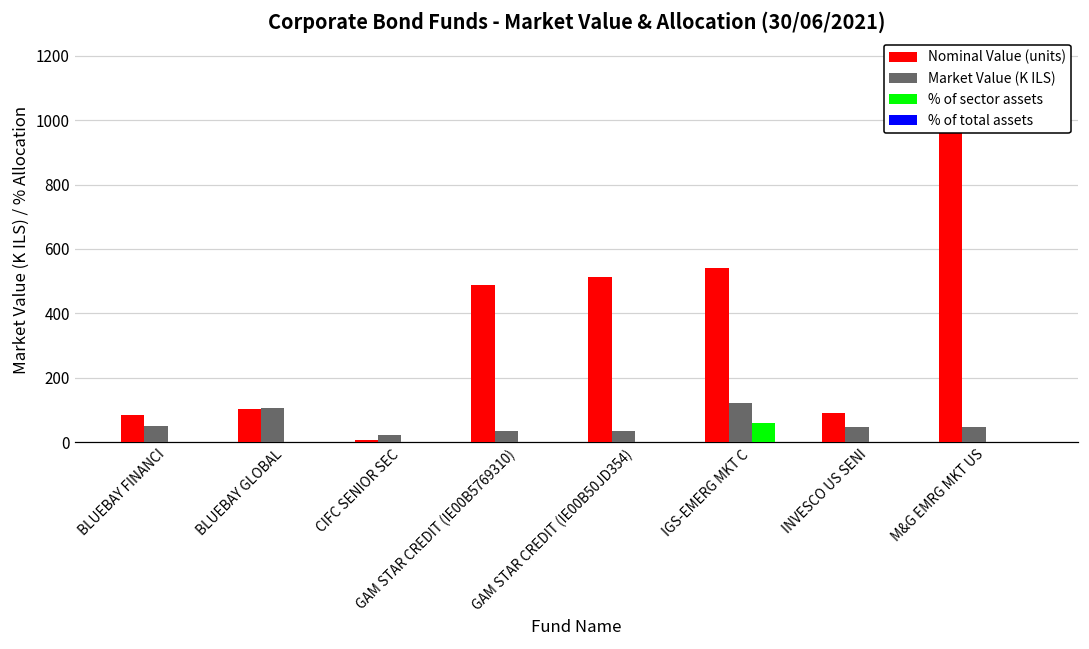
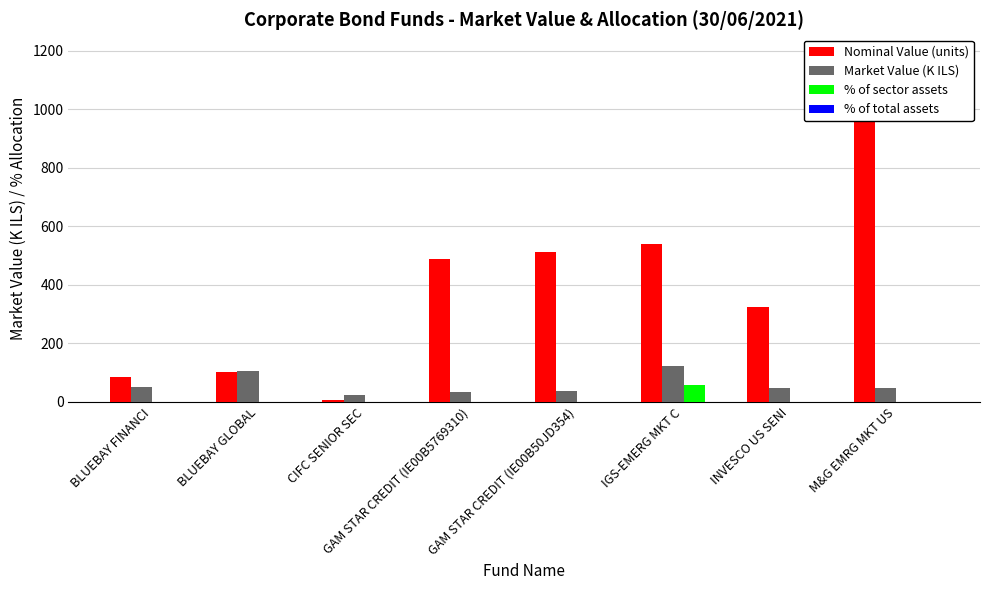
  {
    "Nominal Value (units)": {
      "BLUEBAY FINANCI": 80,
      "BLUEBAY GLOBAL": 100,
      "GAM STAR CREDIT (IE00B5769310)": 490,
      "GAM STAR CREDIT (IE00B50JD354)": 510,
      "IGS-EMERG MKT C": 540,
-     "INVESCO US SENI": 90
+     "INVESCO US SENI": 320
    },
    "Market Value (K ILS)": {
      "BLUEBAY FINANCI": 50,
      "BLUEBAY GLOBAL": 100,
      "CIFC SENIOR SEC": 20,
      "GAM STAR CREDIT (IE00B5769310)": 40,
      "GAM STAR CREDIT (IE00B50JD354)": 40,
      "IGS-EMERG MKT C": 120,
      "INVESCO US SENI": 50,
      "M&G EMRG MKT US": 50
    },
    "% of sector assets": {
      "IGS-EMERG MKT C": 60
    }
  }
